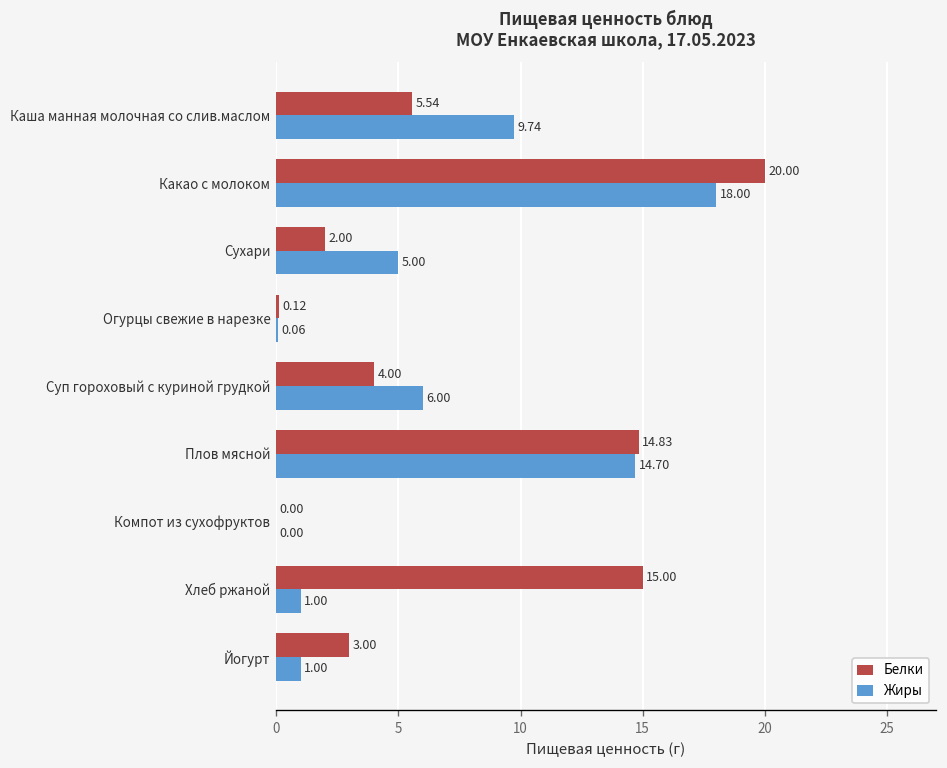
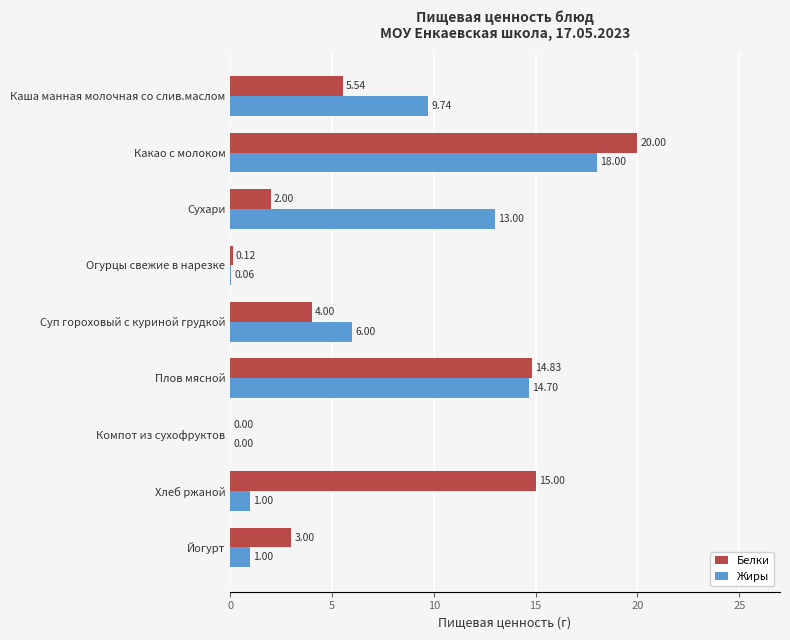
  {
    "Белки": {
      "Каша манная молочная со слив.маслом": 5.54,
      "Какао с молоком": 20.00,
      "Сухари": 2.00,
      "Огурцы свежие в нарезке": 0.12,
      "Суп гороховый с куриной грудкой": 4.00,
      "Плов мясной": 14.83,
      "Компот из сухофруктов": 0.00,
      "Хлеб ржаной": 15.00,
      "Йогурт": 3.00
    },
    "Жиры": {
      "Каша манная молочная со слив.маслом": 9.74,
      "Какао с молоком": 18.00,
-     "Сухари": 5.00,
+     "Сухари": 13.00,
      "Огурцы свежие в нарезке": 0.06,
      "Суп гороховый с куриной грудкой": 6.00,
      "Плов мясной": 14.70,
      "Компот из сухофруктов": 0.00,
      "Хлеб ржаной": 1.00,
      "Йогурт": 1.00
    }
  }
